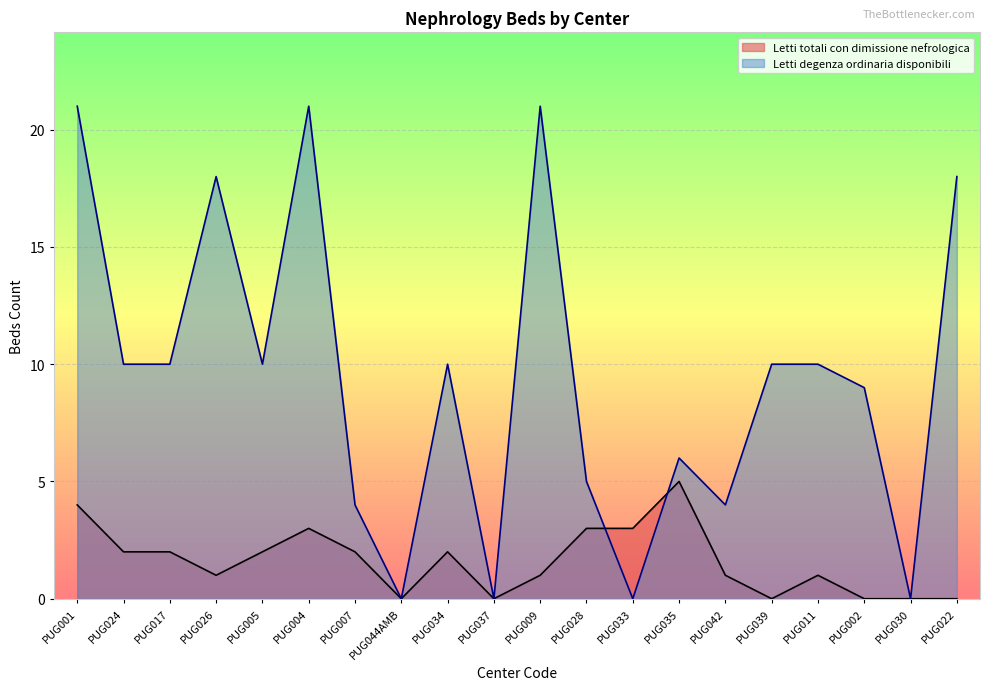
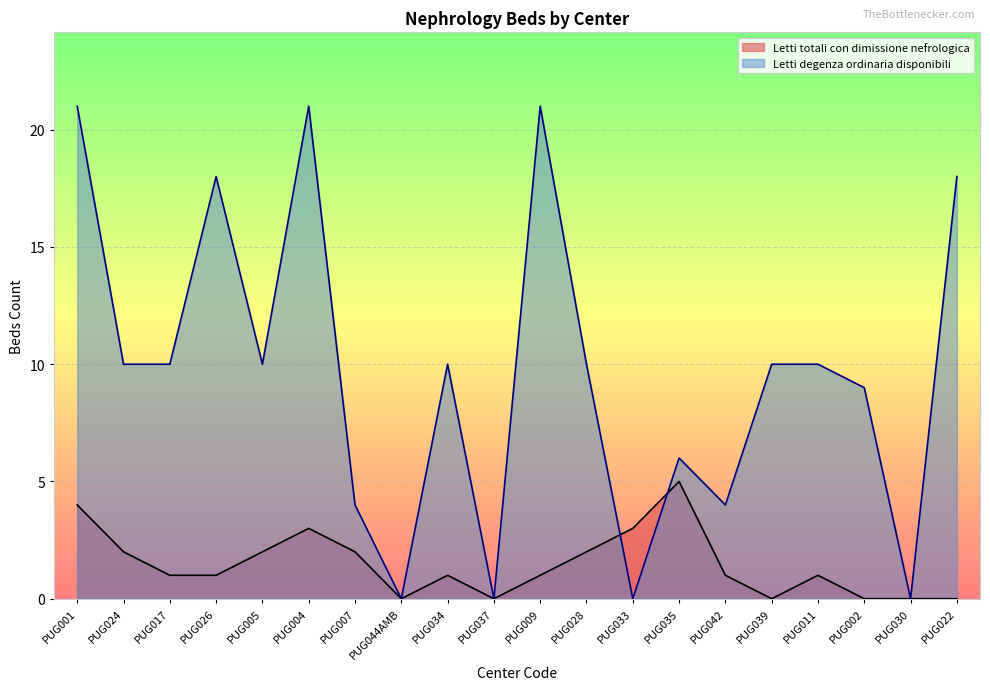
  {
    "Letti totali con dimissione nefrologica": {
      "PUG001": 4,
      "PUG024": 2,
-     "PUG017": 2,
+     "PUG017": 1,
      "PUG026": 1,
      "PUG005": 2,
      "PUG004": 3,
      "PUG007": 2,
-     "PUG034": 2,
+     "PUG034": 1,
      "PUG009": 1,
-     "PUG028": 3,
+     "PUG028": 2,
      "PUG033": 3,
      "PUG035": 5,
      "PUG042": 1,
      "PUG039": 0,
      "PUG011": 1,
      "PUG002": 0,
      "PUG022": 0
    },
    "Letti degenza ordinaria disponibili": {
      "PUG001": 21,
      "PUG024": 10,
      "PUG017": 10,
      "PUG026": 18,
      "PUG005": 10,
      "PUG004": 21,
      "PUG007": 4,
      "PUG034": 10,
      "PUG009": 21,
-     "PUG028": 5,
+     "PUG028": 10,
      "PUG033": 0,
      "PUG035": 6,
      "PUG042": 4,
      "PUG039": 10,
      "PUG011": 10,
      "PUG002": 9,
      "PUG022": 18
    }
  }
